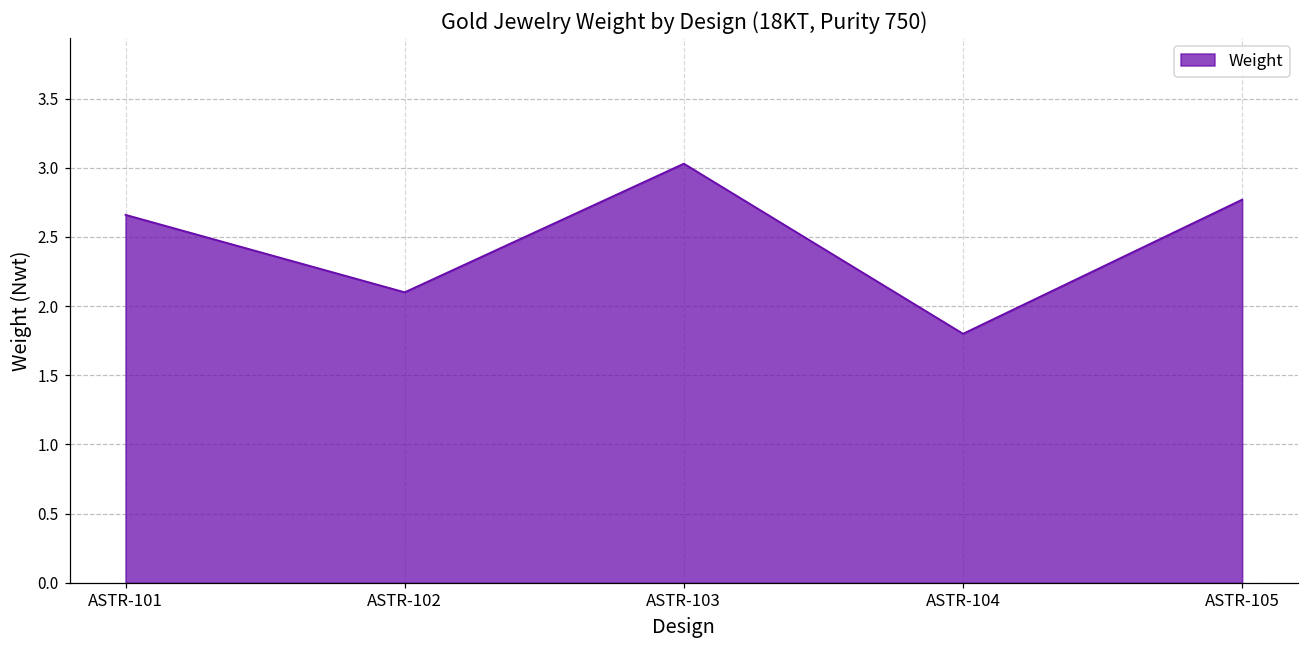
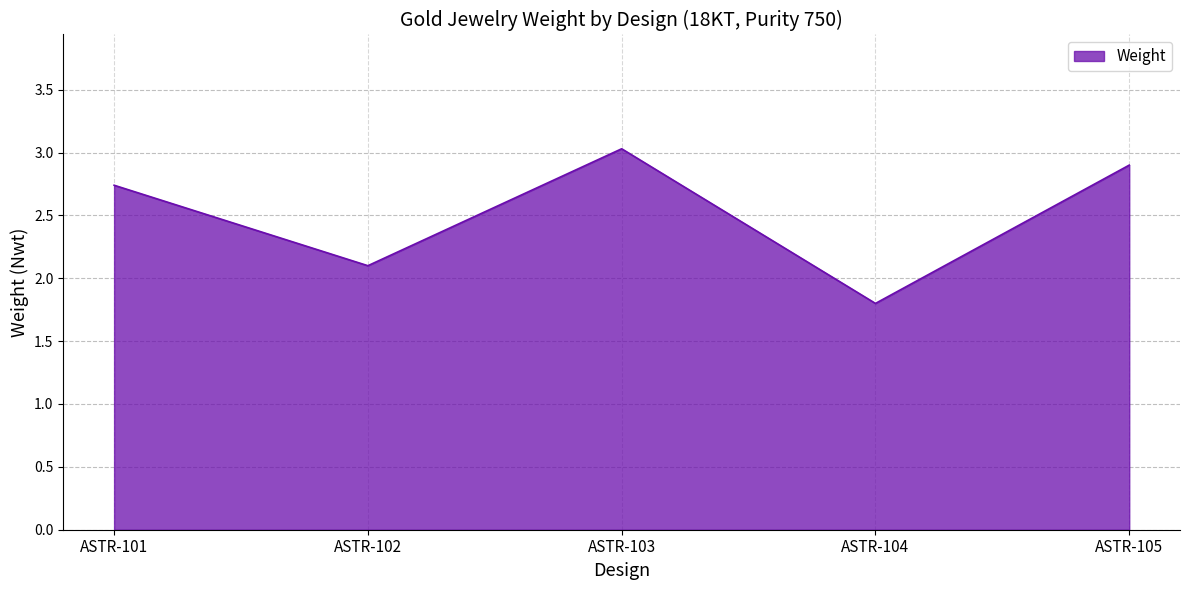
  {
-   "ASTR-101": 2.66,
+   "ASTR-101": 2.74,
    "ASTR-102": 2.10,
    "ASTR-103": 3.03,
    "ASTR-104": 1.80,
-   "ASTR-105": 2.77
+   "ASTR-105": 2.90
  }
